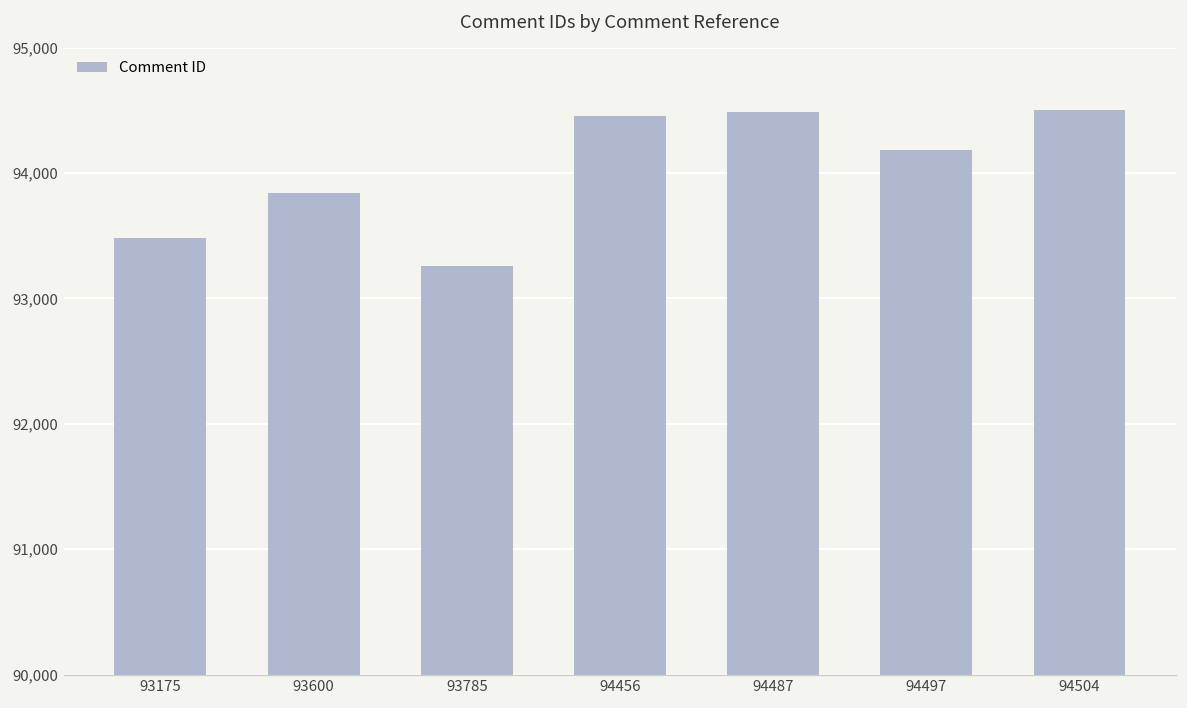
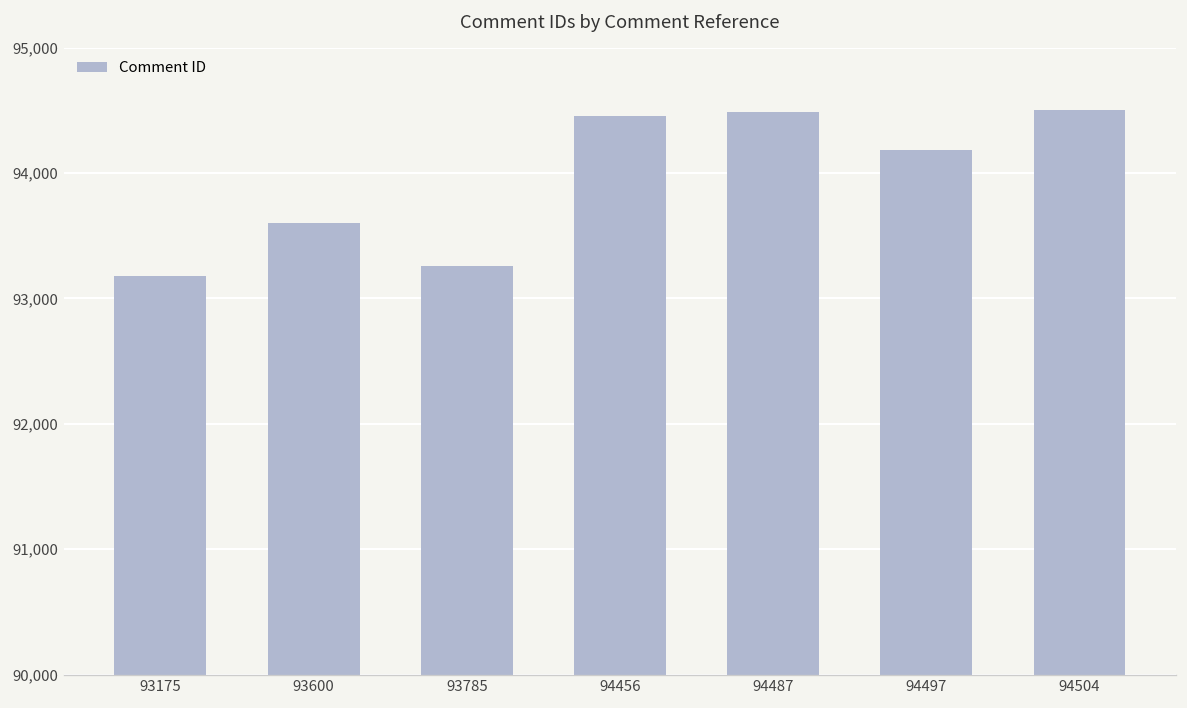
  {
-   "93175": "93,480",
-   "93600": "93,840",
+   "93175": "93,180",
+   "93600": "93,600",
    "93785": "93,260",
    "94456": "94,460",
    "94487": "94,490",
    "94497": "94,180",
    "94504": "94,500"
  }
